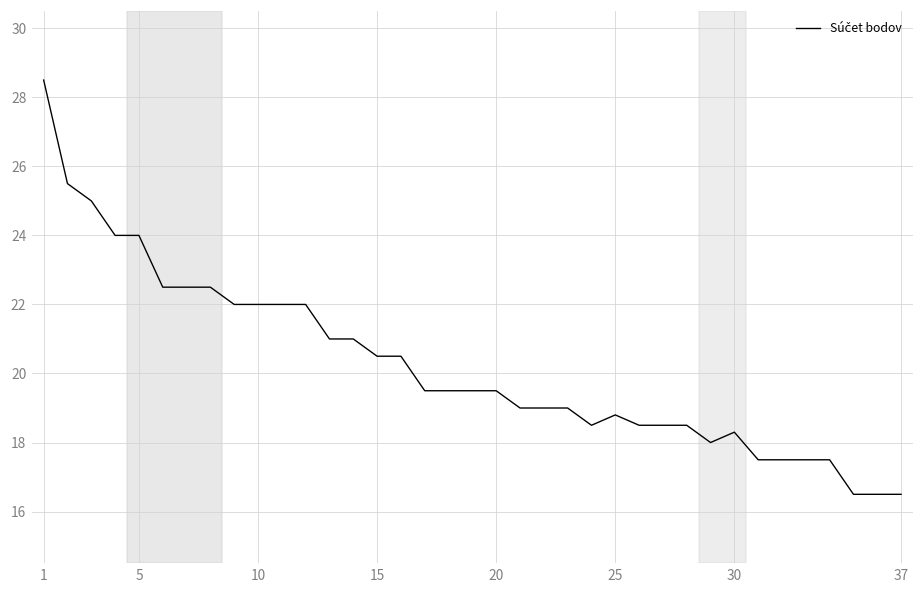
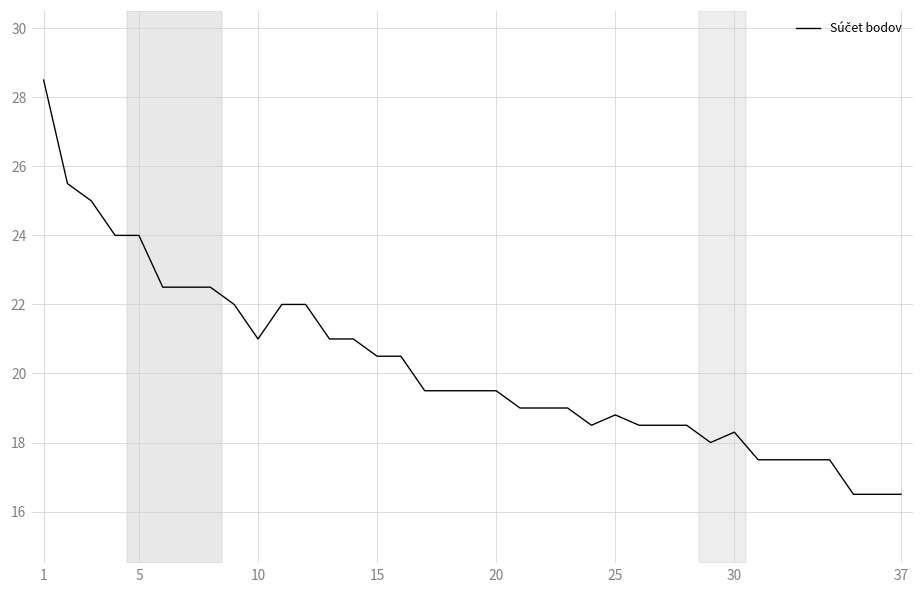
  {
    "1": 28.5,
    "5": 24,
-   "10": 22,
+   "10": 21,
    "15": 20.5,
    "20": 19.5,
    "25": 18.8,
    "30": 18.3,
    "37": 16.5
  }
